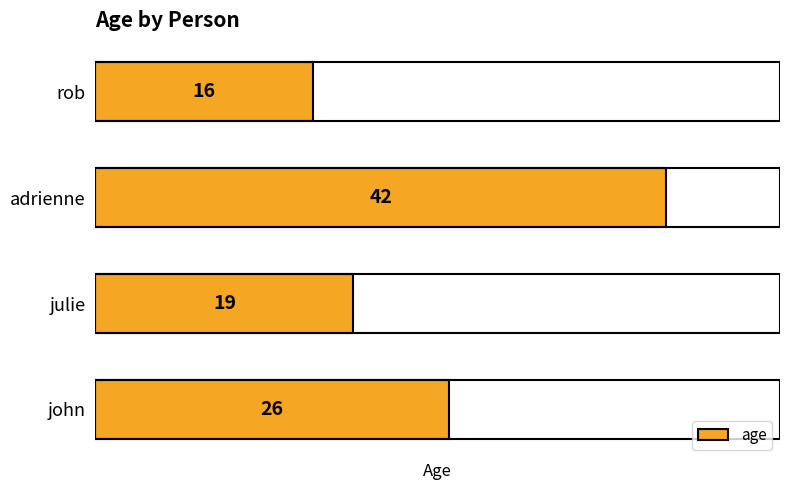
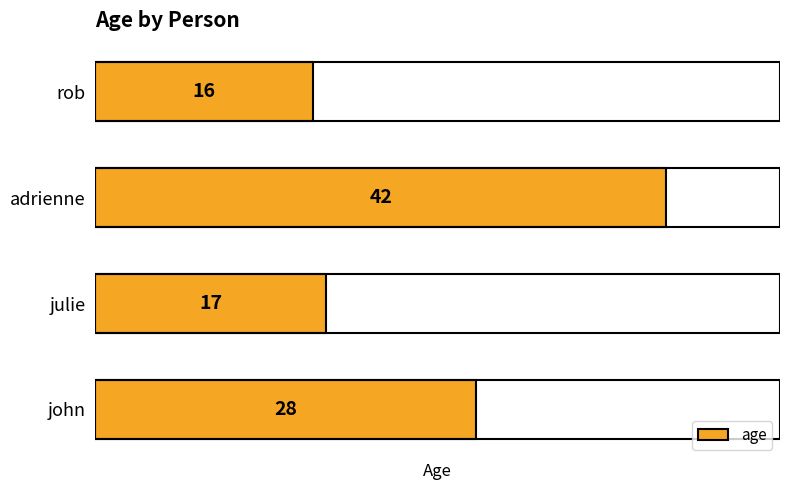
  {
    "rob": 16,
    "adrienne": 42,
-   "julie": 19,
-   "john": 26
+   "julie": 17,
+   "john": 28
  }
